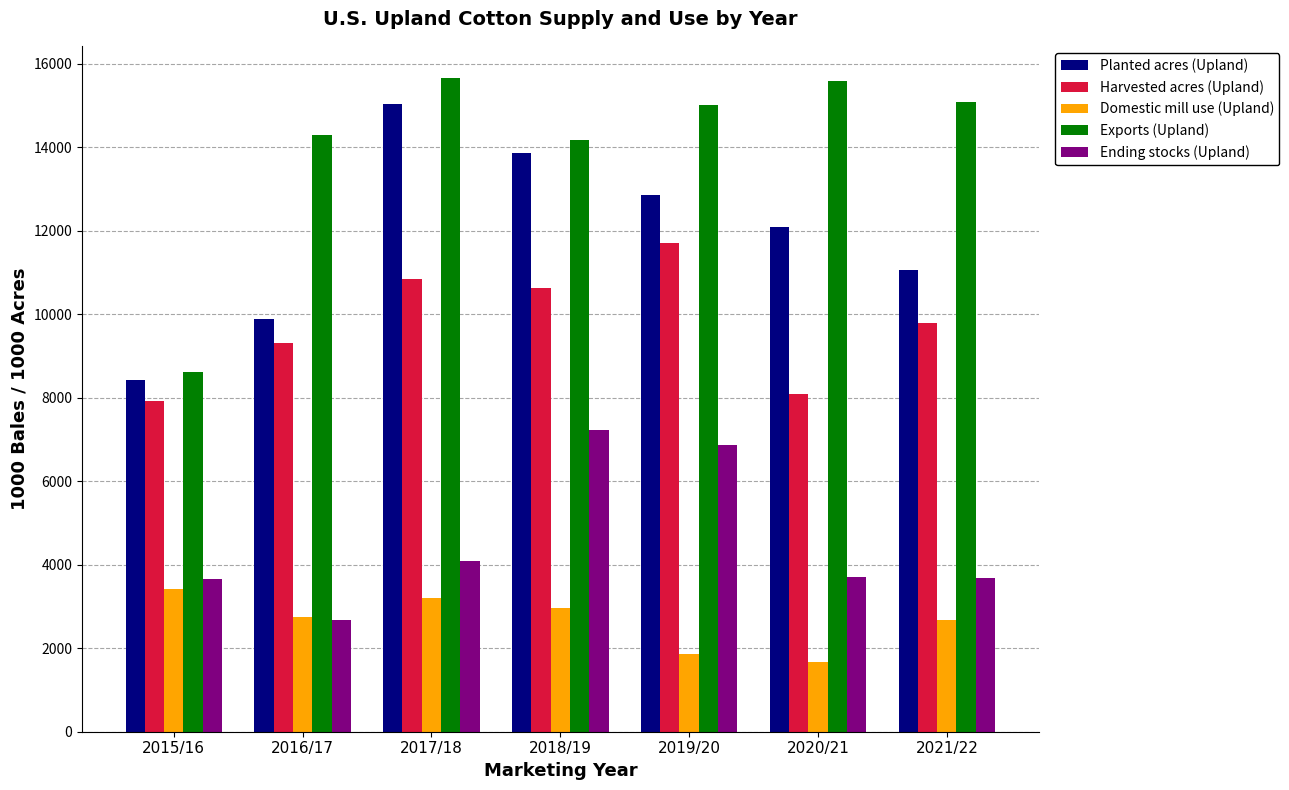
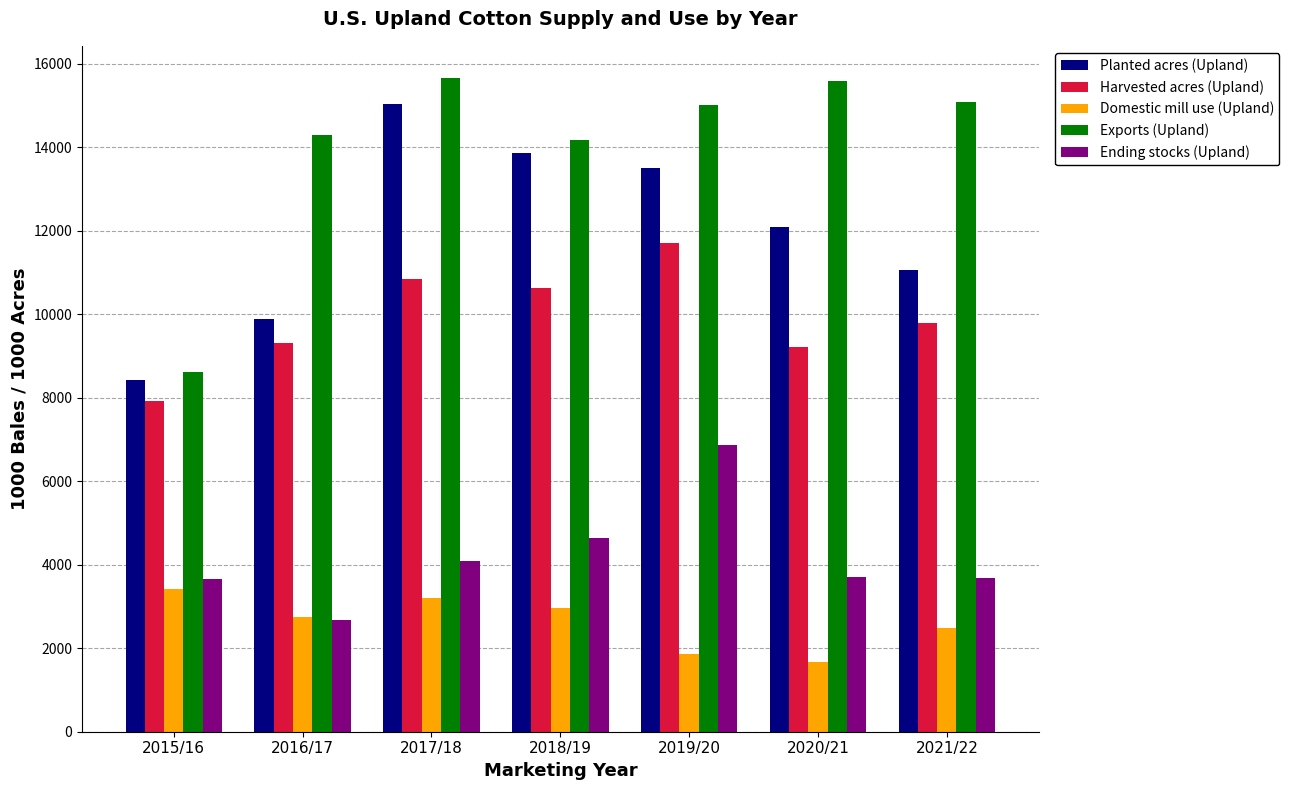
  {
    "Planted acres (Upland)": {
      "2015/16": 8400,
      "2016/17": 9900,
      "2017/18": 15000,
      "2018/19": 13900,
-     "2019/20": 12900,
+     "2019/20": 13500,
      "2020/21": 12100,
      "2021/22": 11100
    },
    "Harvested acres (Upland)": {
      "2015/16": 7900,
      "2016/17": 9300,
      "2017/18": 10900,
      "2018/19": 10600,
      "2019/20": 11700,
-     "2020/21": 8100,
+     "2020/21": 9200,
      "2021/22": 9800
    },
    "Domestic mill use (Upland)": {
      "2015/16": 3400,
      "2016/17": 2800,
      "2017/18": 3200,
      "2018/19": 3000,
      "2019/20": 1900,
      "2020/21": 1700,
-     "2021/22": 2700
+     "2021/22": 2500
    },
    "Exports (Upland)": {
      "2015/16": 8600,
      "2016/17": 14300,
      "2017/18": 15600,
      "2018/19": 14200,
      "2019/20": 15000,
      "2020/21": 15600,
      "2021/22": 15100
    },
    "Ending stocks (Upland)": {
      "2015/16": 3700,
      "2016/17": 2700,
      "2017/18": 4100,
-     "2018/19": 7200,
+     "2018/19": 4600,
      "2019/20": 6900,
      "2020/21": 3700,
      "2021/22": 3700
    }
  }
